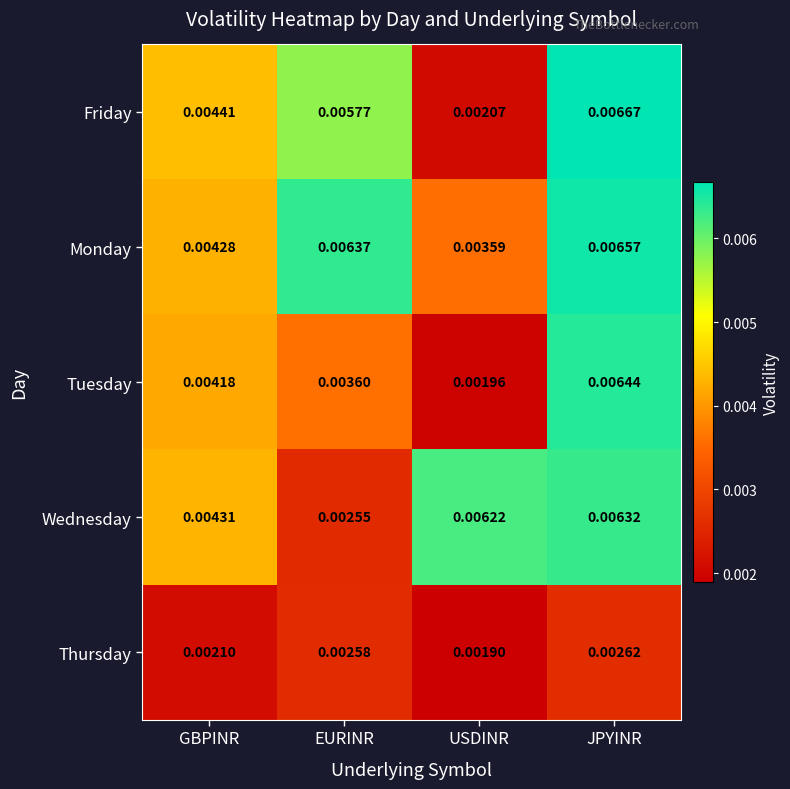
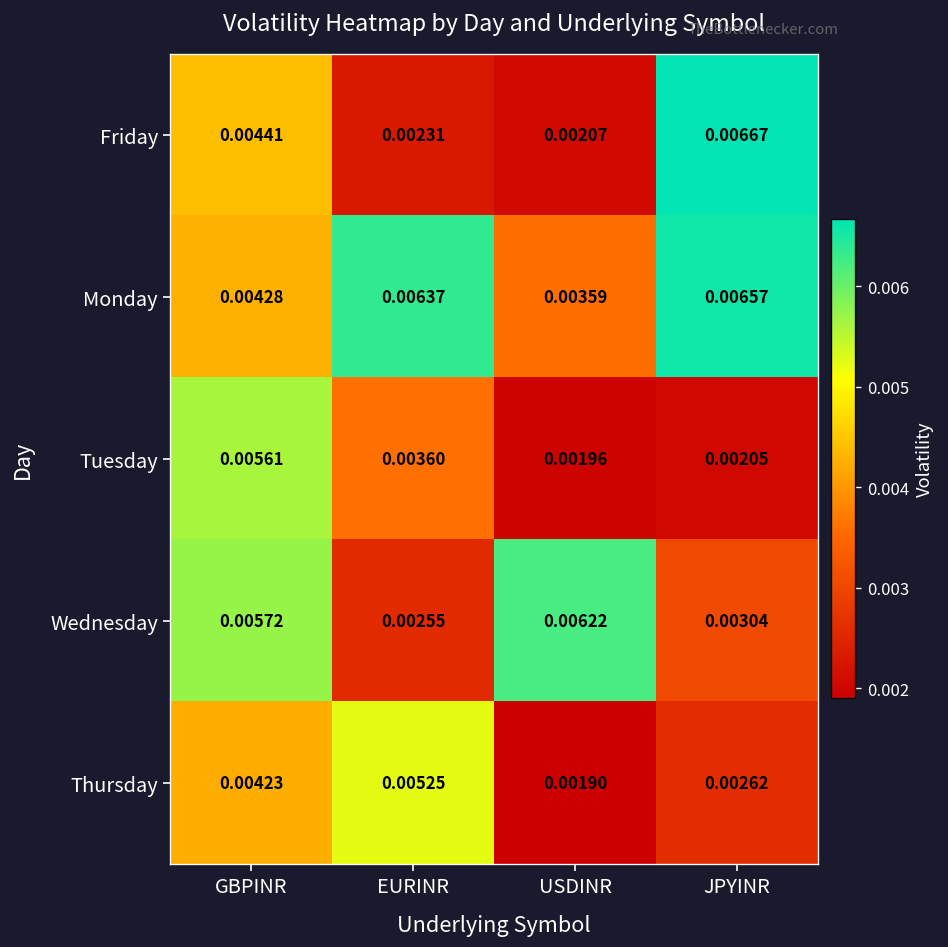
  {
    "Friday": {
      "GBPINR": 0.00441,
-     "EURINR": 0.00577,
+     "EURINR": 0.00231,
      "USDINR": 0.00207,
      "JPYINR": 0.00667
    },
    "Monday": {
      "GBPINR": 0.00428,
      "EURINR": 0.00637,
      "USDINR": 0.00359,
      "JPYINR": 0.00657
    },
    "Tuesday": {
-     "GBPINR": 0.00418,
+     "GBPINR": 0.00561,
      "EURINR": 0.00360,
      "USDINR": 0.00196,
-     "JPYINR": 0.00644
+     "JPYINR": 0.00205
    },
    "Wednesday": {
-     "GBPINR": 0.00431,
+     "GBPINR": 0.00572,
      "EURINR": 0.00255,
      "USDINR": 0.00622,
-     "JPYINR": 0.00632
+     "JPYINR": 0.00304
    },
    "Thursday": {
-     "GBPINR": 0.00210,
-     "EURINR": 0.00258,
+     "GBPINR": 0.00423,
+     "EURINR": 0.00525,
      "USDINR": 0.00190,
      "JPYINR": 0.00262
    }
  }
